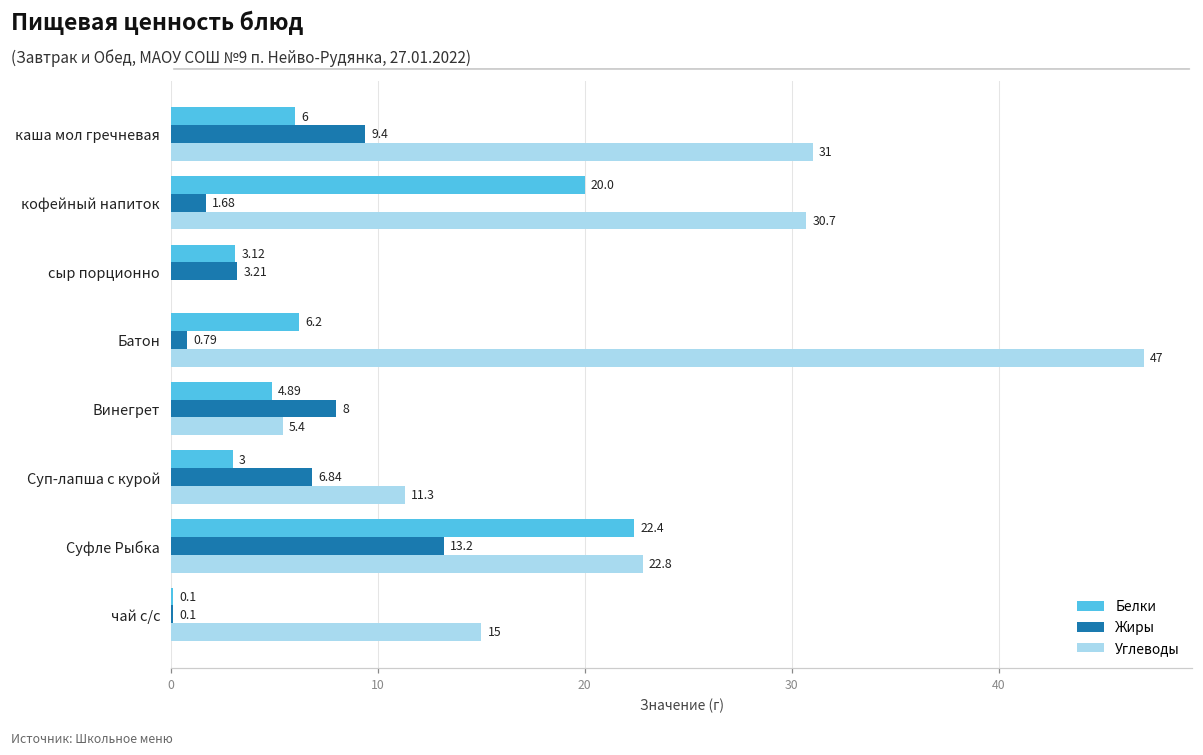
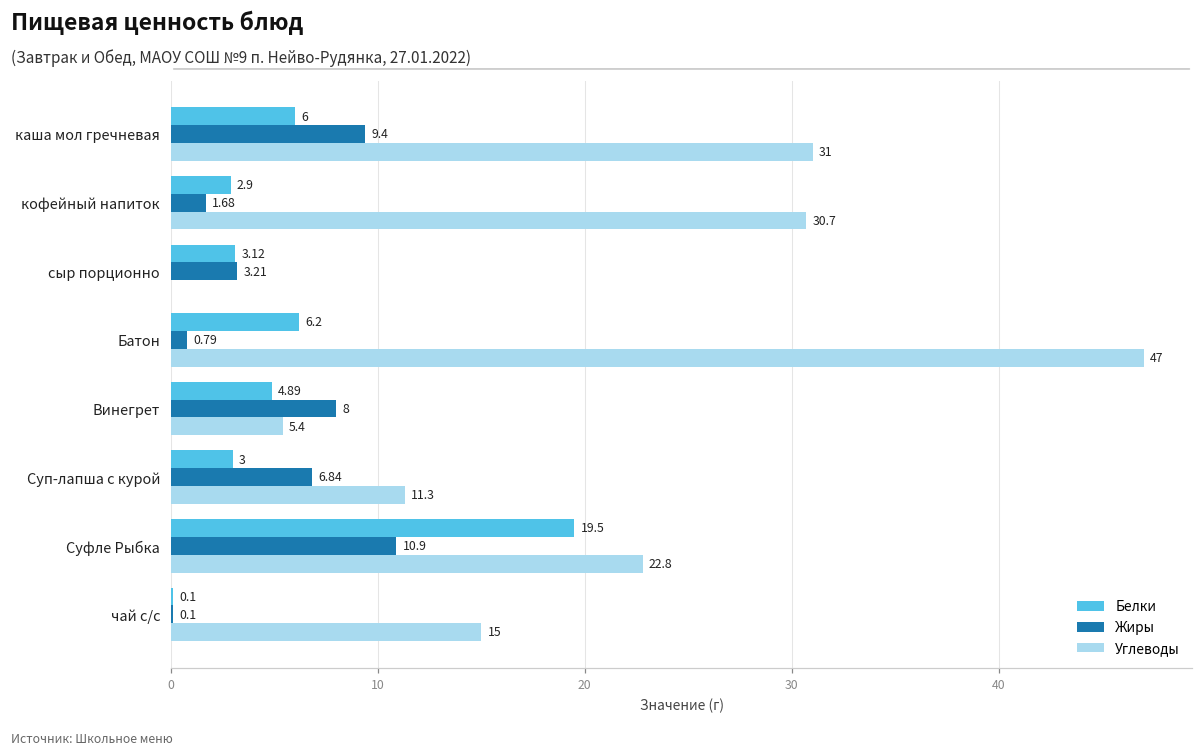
  {
    "Белки": {
      "каша мол гречневая": 6,
-     "кофейный напиток": 20.0,
+     "кофейный напиток": 2.9,
      "сыр порционно": 3.12,
      "Батон": 6.2,
      "Винегрет": 4.89,
      "Суп-лапша с курой": 3,
-     "Суфле Рыбка": 22.4,
+     "Суфле Рыбка": 19.5,
      "чай с/с": 0.1
    },
    "Жиры": {
      "каша мол гречневая": 9.4,
      "кофейный напиток": 1.68,
      "сыр порционно": 3.21,
      "Батон": 0.79,
      "Винегрет": 8,
      "Суп-лапша с курой": 6.84,
-     "Суфле Рыбка": 13.2,
+     "Суфле Рыбка": 10.9,
      "чай с/с": 0.1
    },
    "Углеводы": {
      "каша мол гречневая": 31,
      "кофейный напиток": 30.7,
      "Батон": 47,
      "Винегрет": 5.4,
      "Суп-лапша с курой": 11.3,
      "Суфле Рыбка": 22.8,
      "чай с/с": 15
    }
  }
